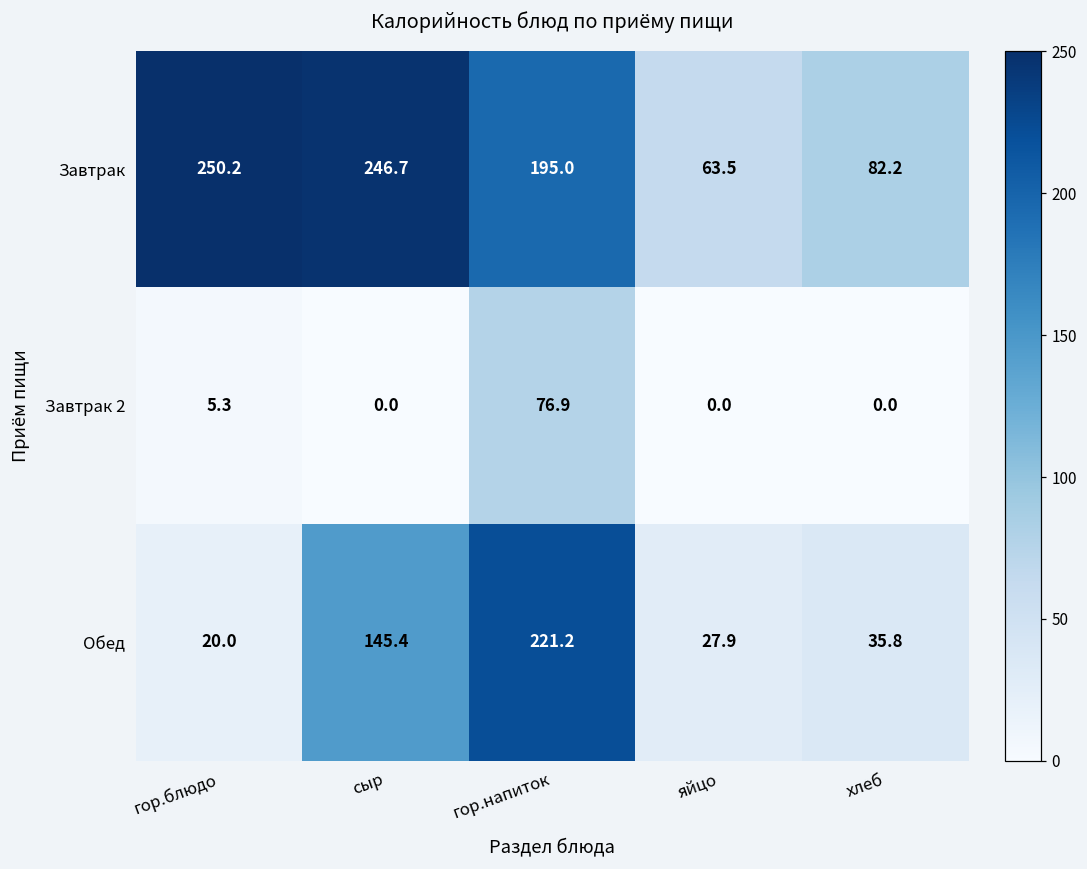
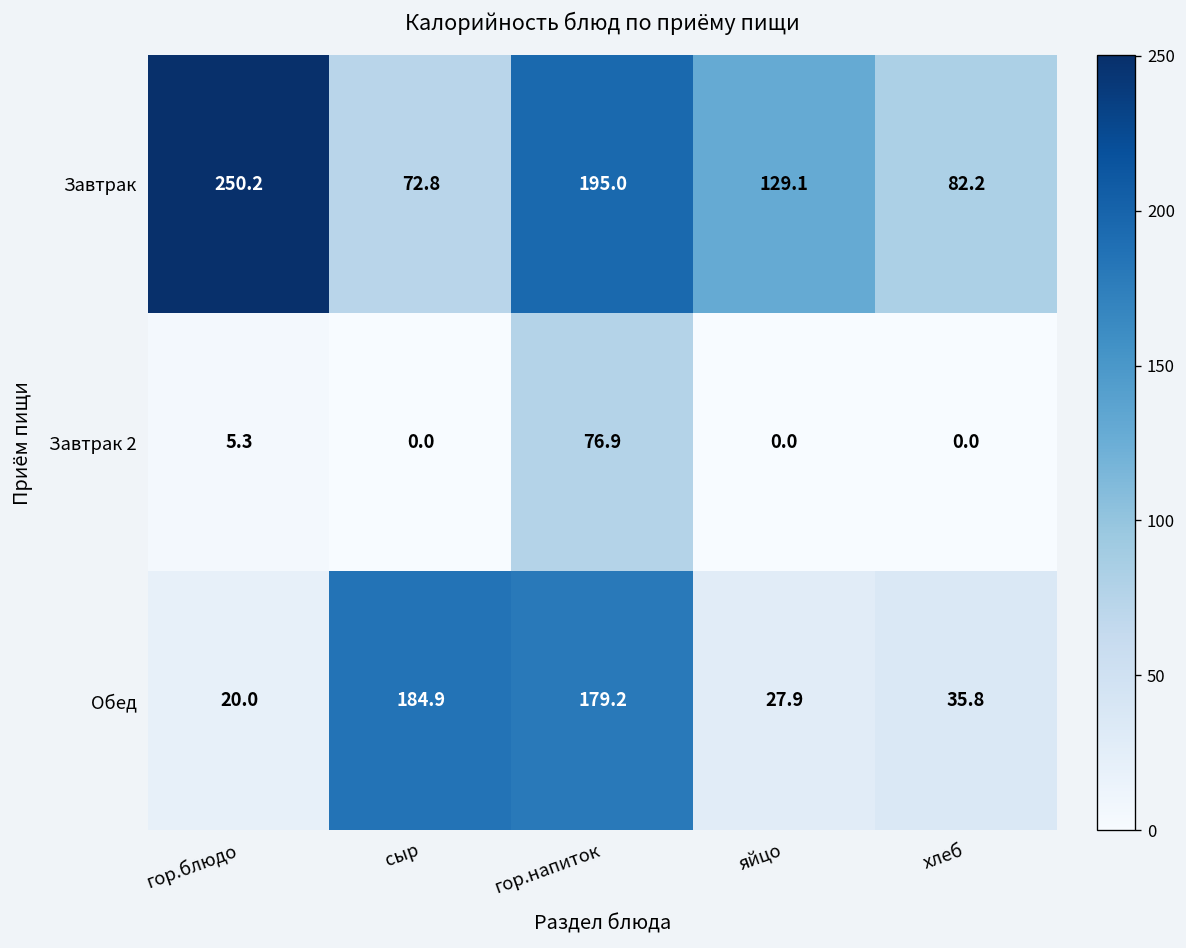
  {
    "Завтрак": {
      "гор.блюдо": 250.2,
-     "сыр": 246.7,
+     "сыр": 72.8,
      "гор.напиток": 195.0,
-     "яйцо": 63.5,
+     "яйцо": 129.1,
      "хлеб": 82.2
    },
    "Завтрак 2": {
      "гор.блюдо": 5.3,
      "сыр": 0.0,
      "гор.напиток": 76.9,
      "яйцо": 0.0,
      "хлеб": 0.0
    },
    "Обед": {
      "гор.блюдо": 20.0,
-     "сыр": 145.4,
-     "гор.напиток": 221.2,
+     "сыр": 184.9,
+     "гор.напиток": 179.2,
      "яйцо": 27.9,
      "хлеб": 35.8
    }
  }
